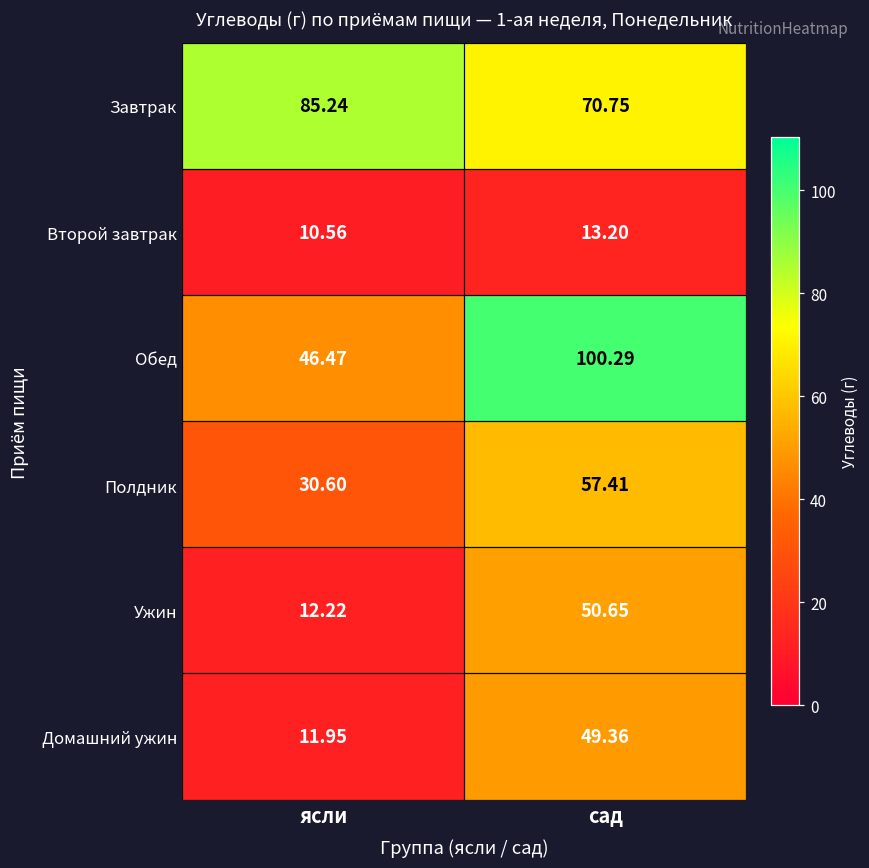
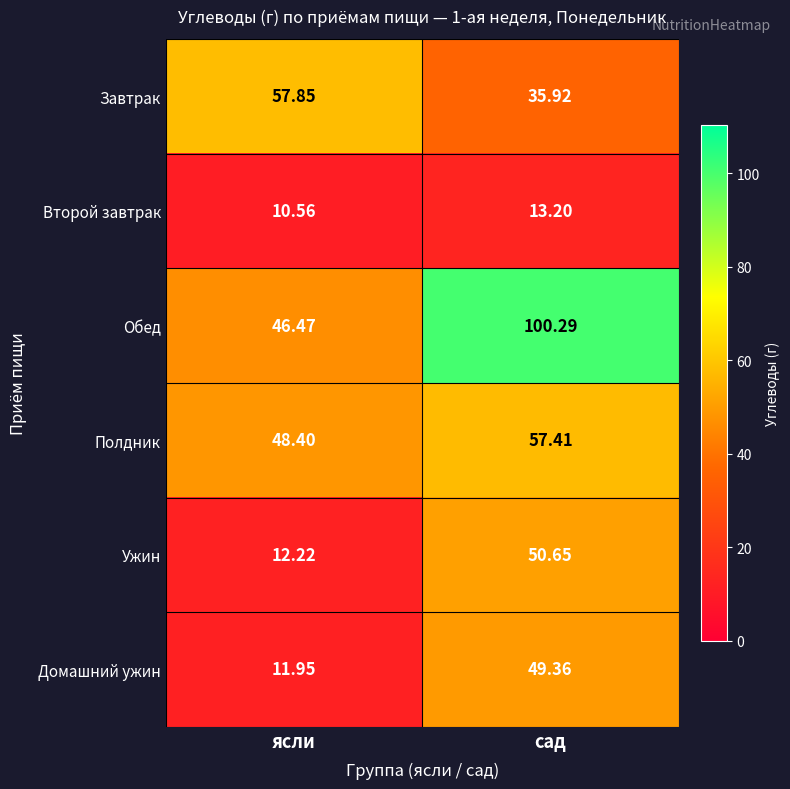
  {
    "Завтрак": {
-     "ясли": 85.24,
-     "сад": 70.75
+     "ясли": 57.85,
+     "сад": 35.92
    },
    "Второй завтрак": {
      "ясли": 10.56,
      "сад": 13.20
    },
    "Обед": {
      "ясли": 46.47,
      "сад": 100.29
    },
    "Полдник": {
-     "ясли": 30.60,
+     "ясли": 48.40,
      "сад": 57.41
    },
    "Ужин": {
      "ясли": 12.22,
      "сад": 50.65
    },
    "Домашний ужин": {
      "ясли": 11.95,
      "сад": 49.36
    }
  }
